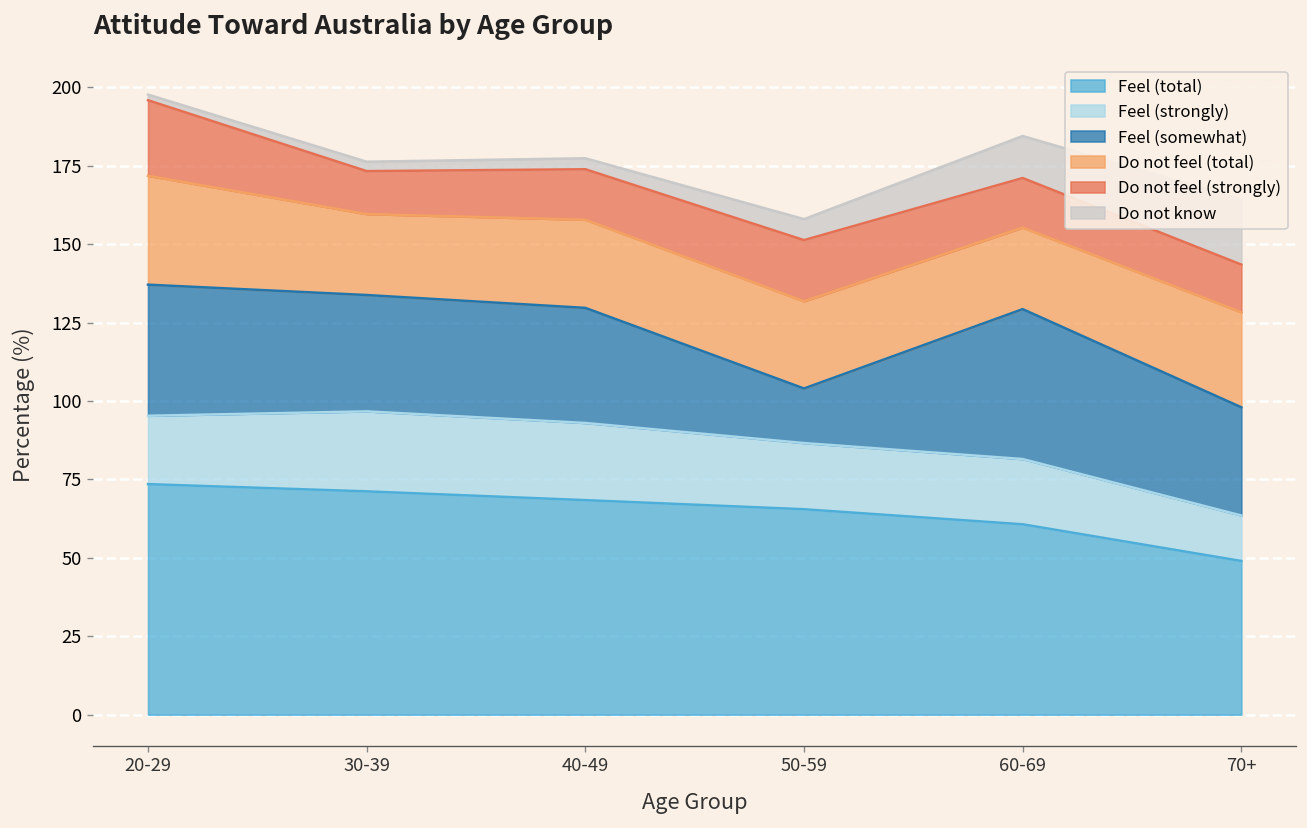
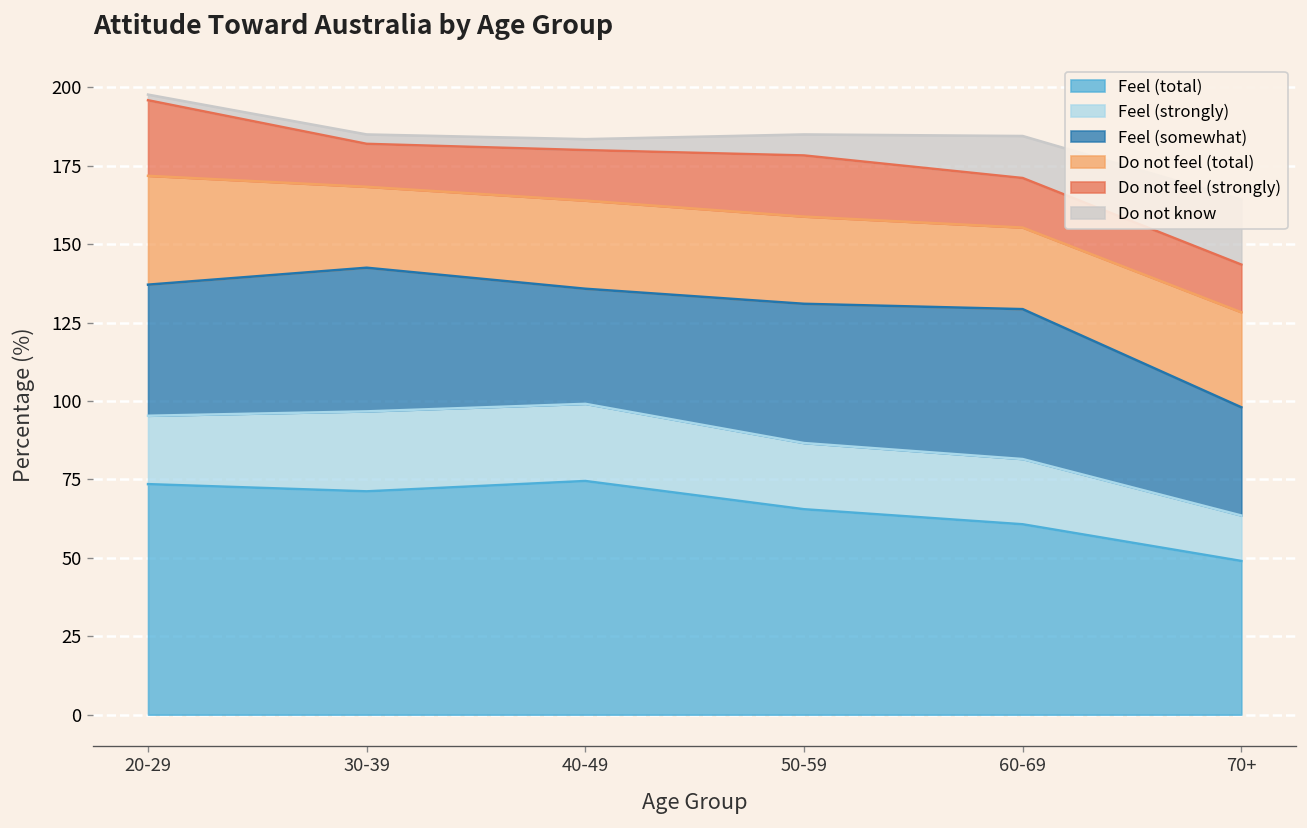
  {
    "Feel (total)": {
      "20-29": 74,
      "30-39": 71,
-     "40-49": 68,
+     "40-49": 75,
      "50-59": 66,
      "60-69": 61,
      "70+": 49
    },
    "Feel (somewhat)": {
      "20-29": 42,
-     "30-39": 37,
+     "30-39": 46,
      "40-49": 37,
-     "50-59": 17,
+     "50-59": 44,
      "60-69": 48,
      "70+": 35
    }
  }
